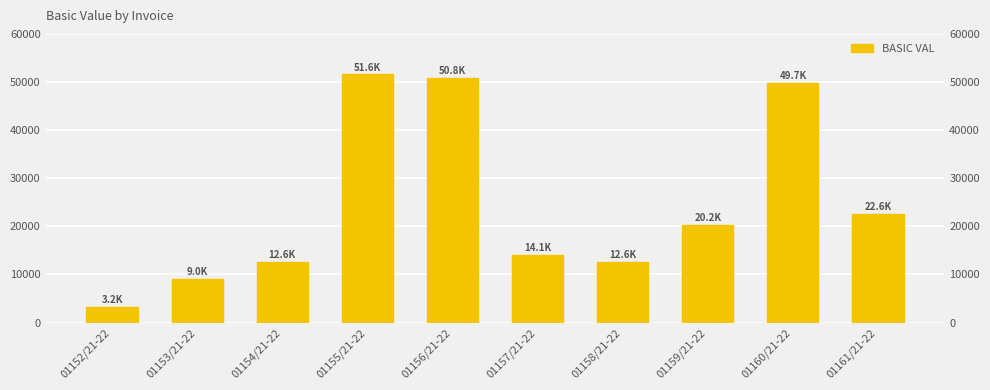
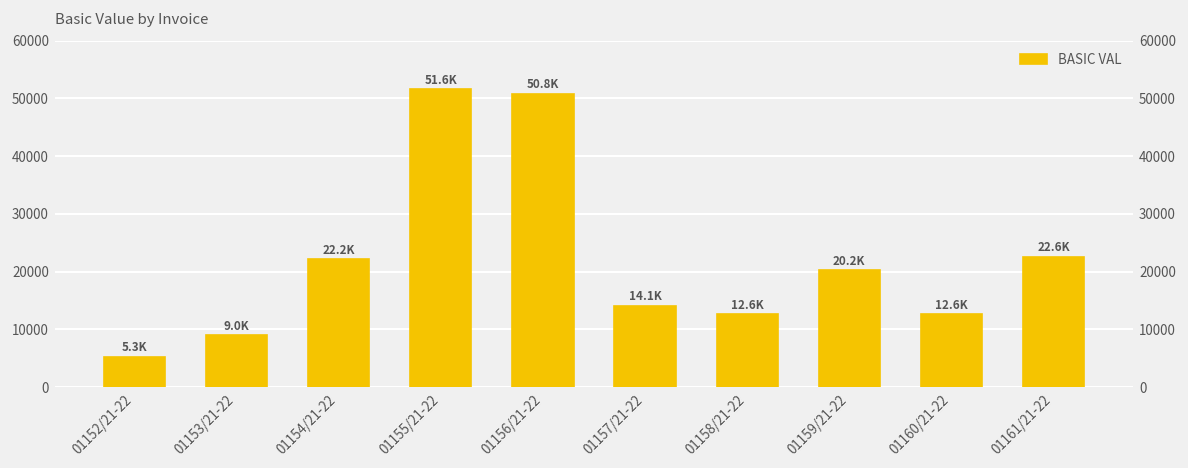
  {
-   "01152/21-22": "3.2K",
+   "01152/21-22": "5.3K",
    "01153/21-22": "9.0K",
-   "01154/21-22": "12.6K",
+   "01154/21-22": "22.2K",
    "01155/21-22": "51.6K",
    "01156/21-22": "50.8K",
    "01157/21-22": "14.1K",
    "01158/21-22": "12.6K",
    "01159/21-22": "20.2K",
-   "01160/21-22": "49.7K",
+   "01160/21-22": "12.6K",
    "01161/21-22": "22.6K"
  }
